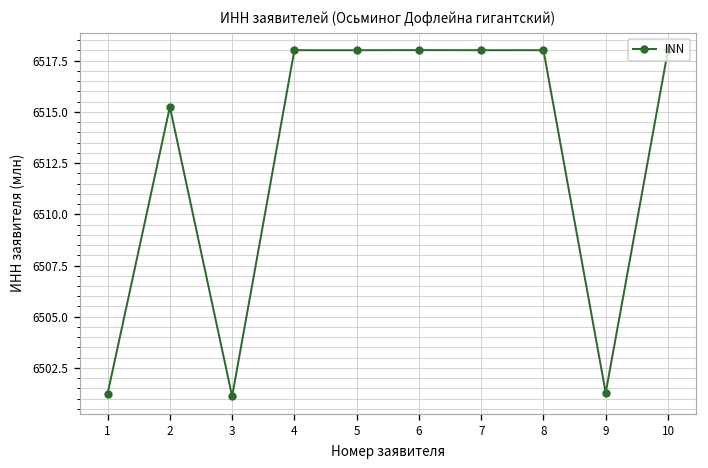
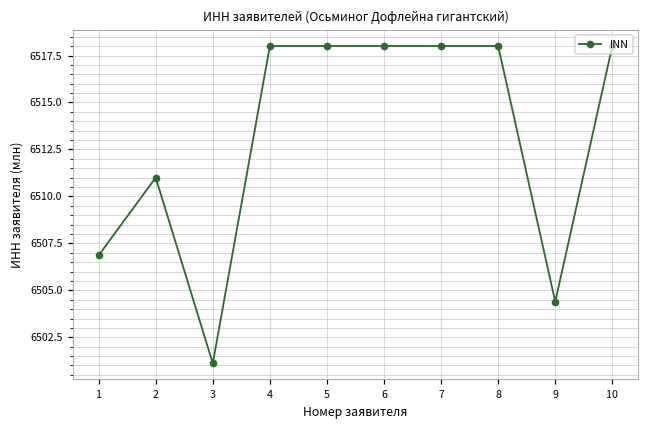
  {
-   "1": 6501.2,
-   "2": 6515.2,
+   "1": 6506.9,
+   "2": 6511.0,
    "3": 6501.1,
    "4": 6518.0,
    "5": 6518.0,
    "6": 6518.0,
    "7": 6518.0,
    "8": 6518.0,
-   "9": 6501.3
+   "9": 6504.4
  }
